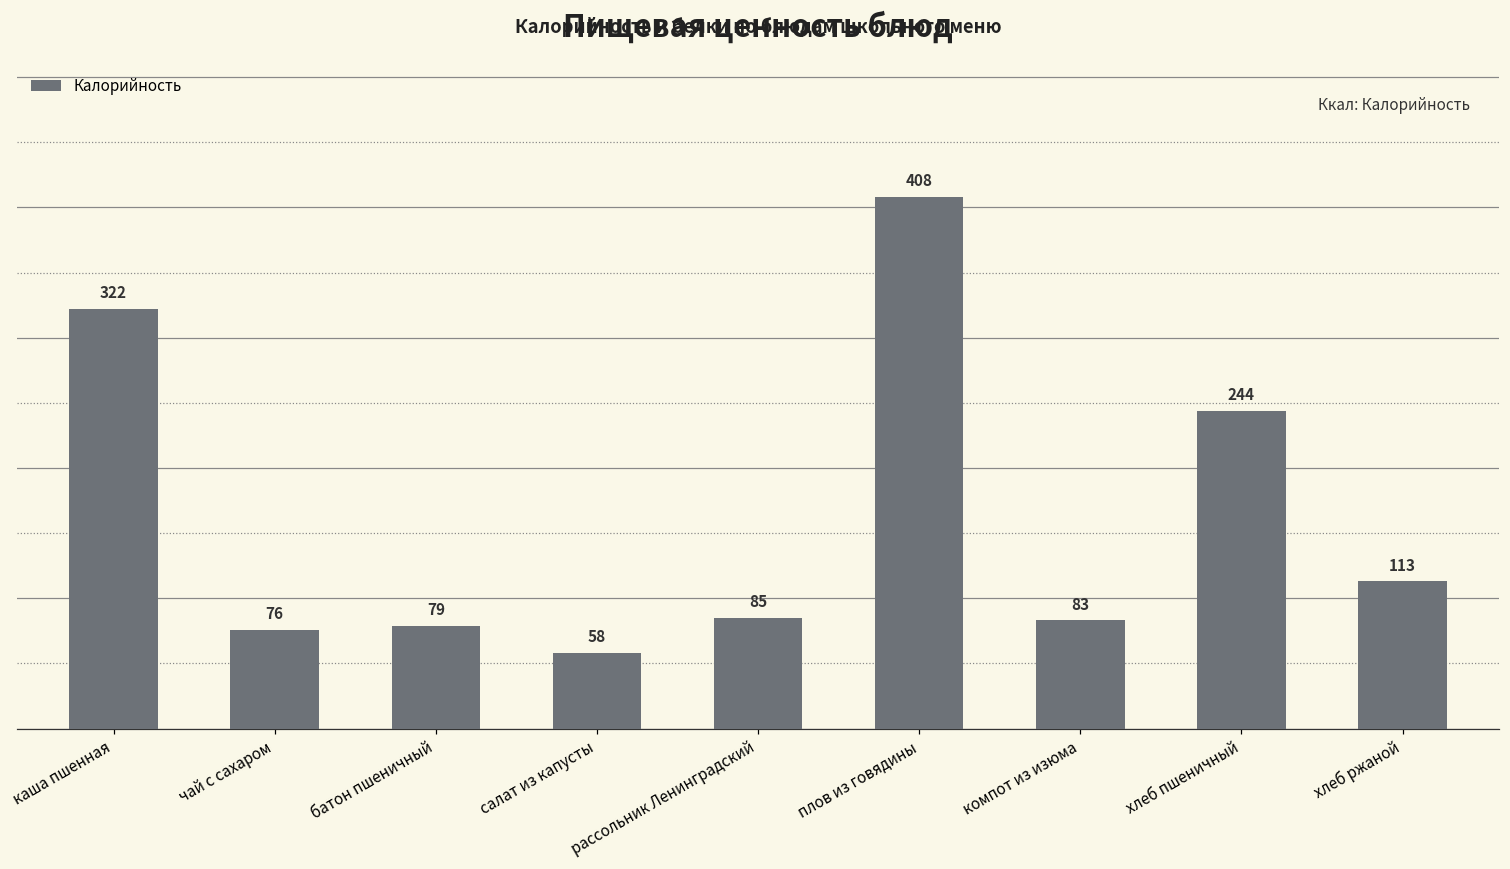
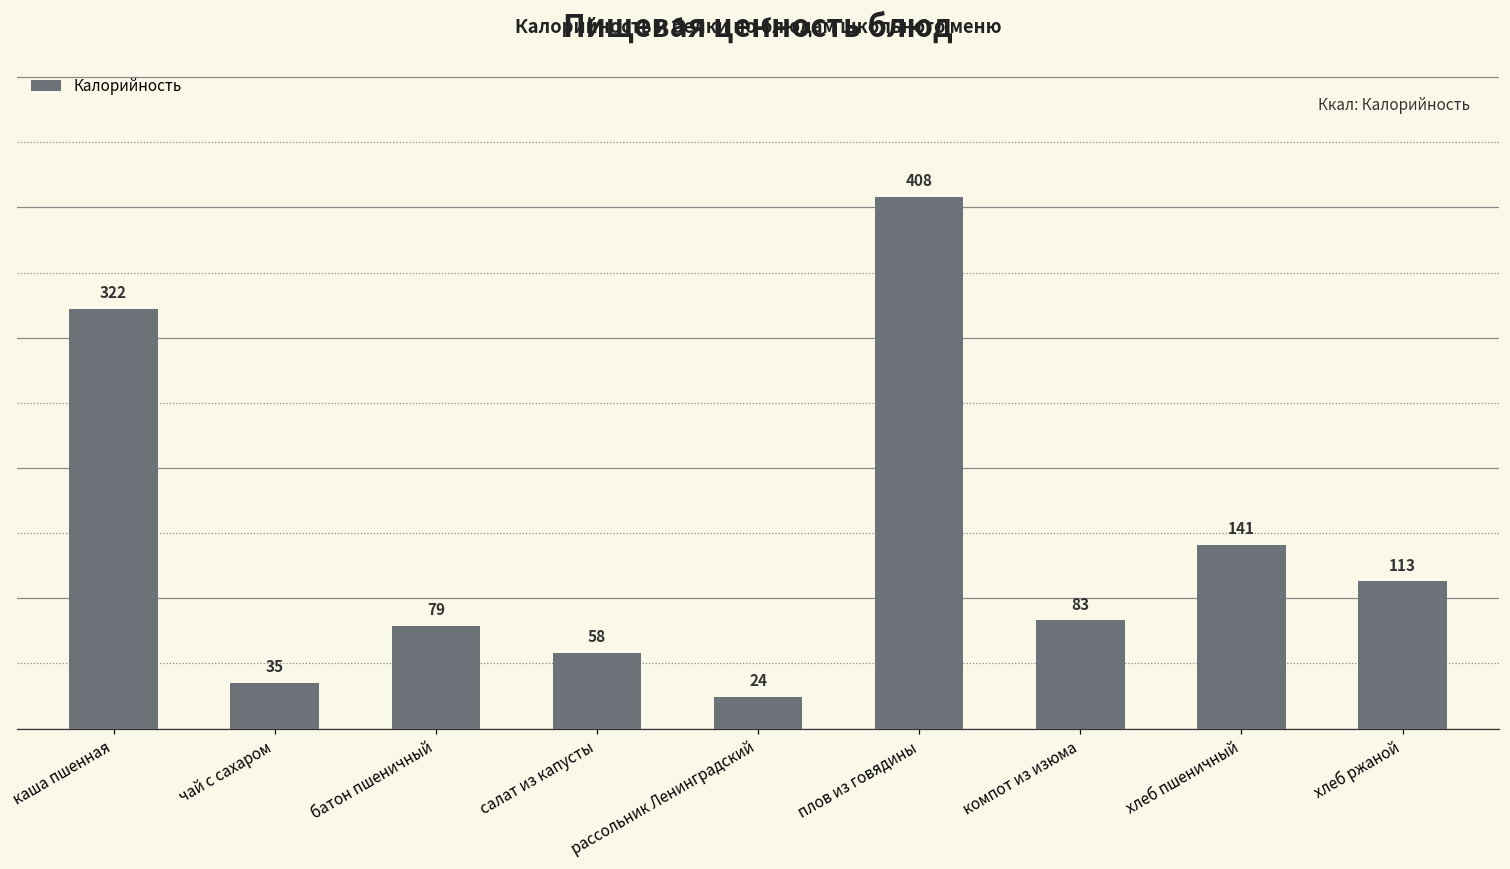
  {
    "каша пшенная": 322,
-   "чай с сахаром": 76,
+   "чай с сахаром": 35,
    "батон пшеничный": 79,
    "салат из капусты": 58,
-   "рассольник Ленинградский": 85,
+   "рассольник Ленинградский": 24,
    "плов из говядины": 408,
    "компот из изюма": 83,
-   "хлеб пшеничный": 244,
+   "хлеб пшеничный": 141,
    "хлеб ржаной": 113
  }
